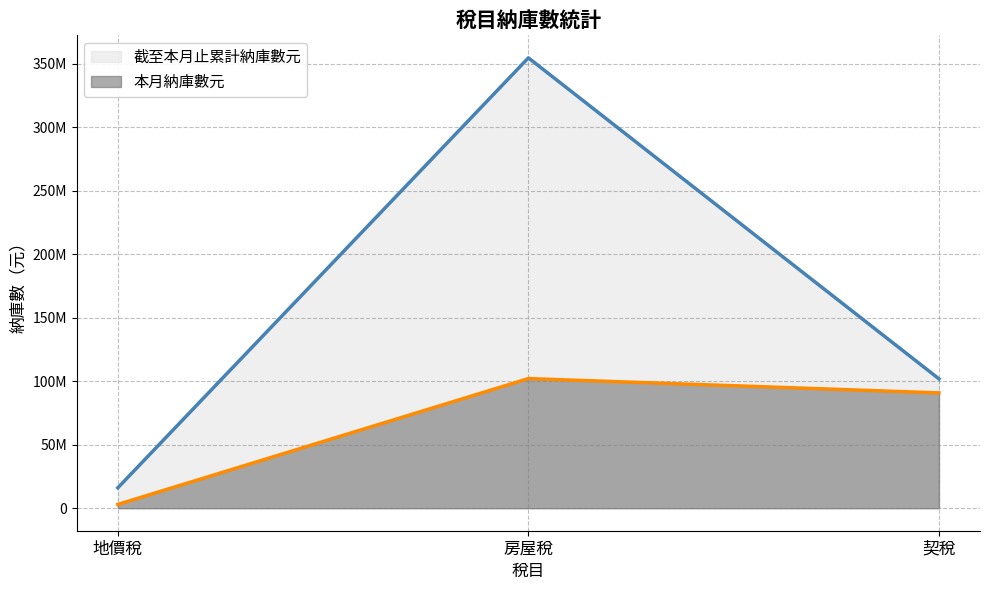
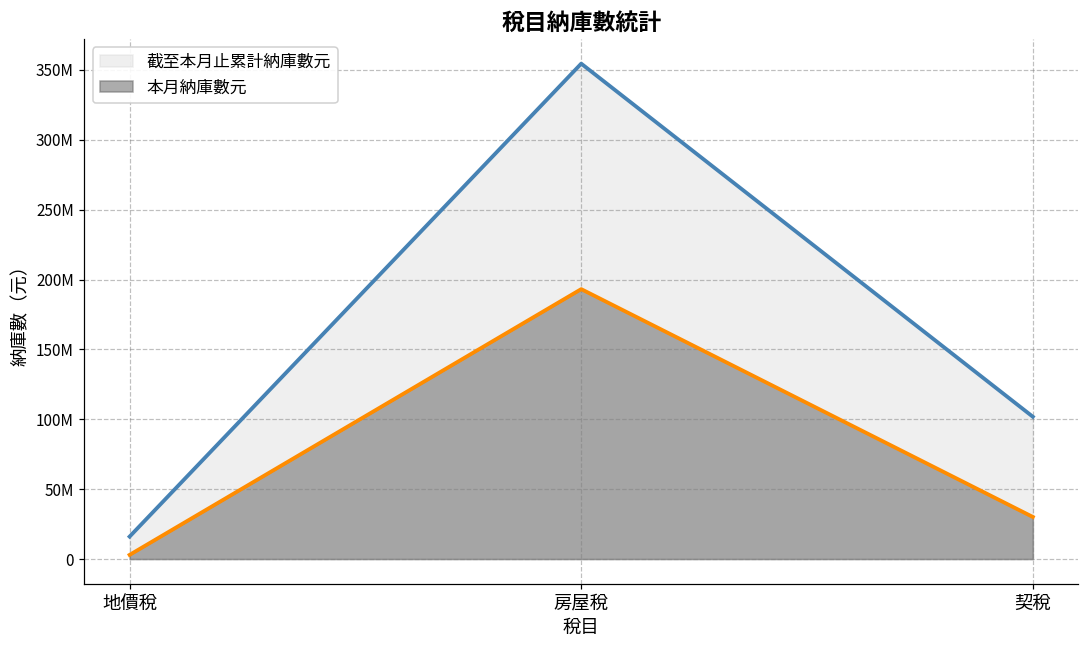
  {
    "截至本月止累計納庫數元": {
      "地價稅": 16000000,
      "房屋稅": 355000000,
      "契稅": 102000000
    },
    "本月納庫數元": {
      "地價稅": 3000000,
-     "房屋稅": 102000000,
-     "契稅": 91000000
+     "房屋稅": 193000000,
+     "契稅": 30000000
    }
  }
